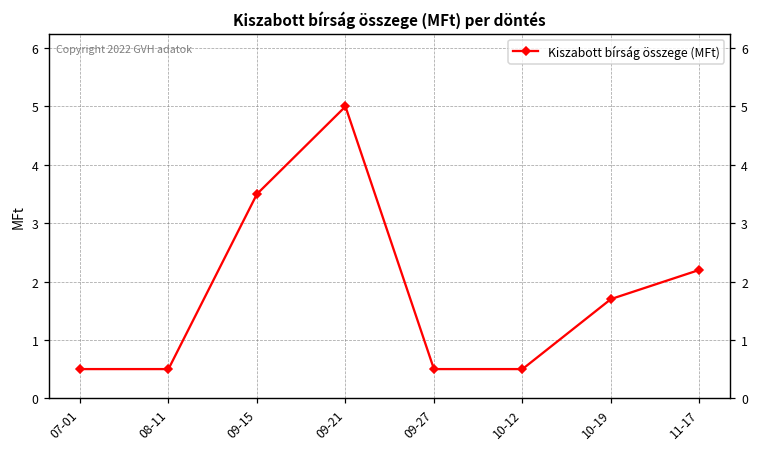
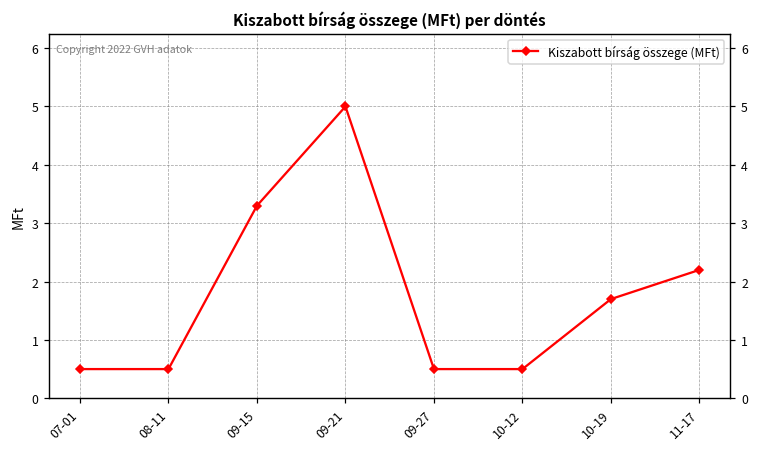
  {
    "07-01": 0.5,
    "08-11": 0.5,
-   "09-15": 3.5,
+   "09-15": 3.3,
    "09-21": 5.0,
    "09-27": 0.5,
    "10-12": 0.5,
    "10-19": 1.7,
    "11-17": 2.2
  }
